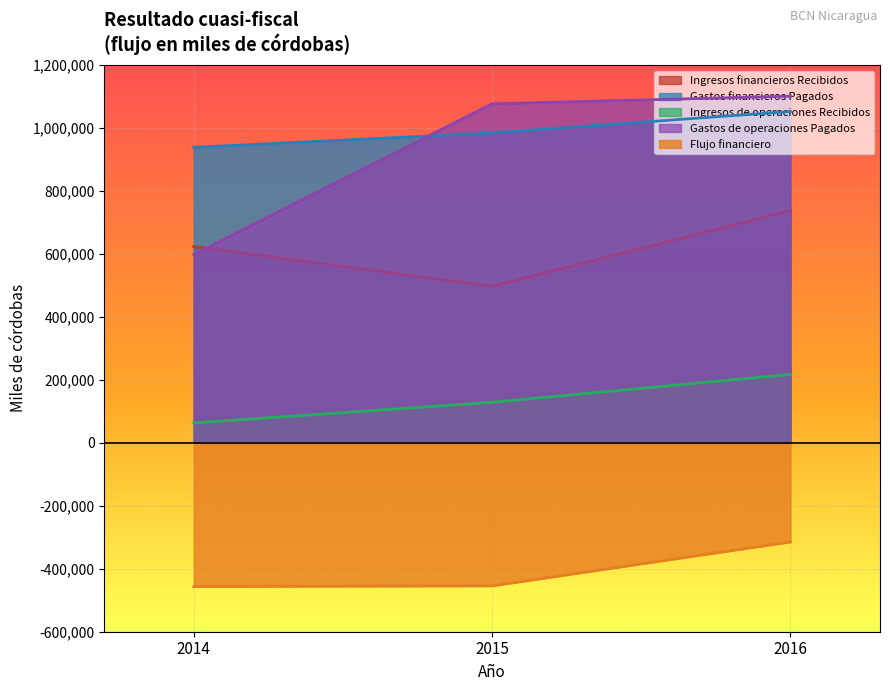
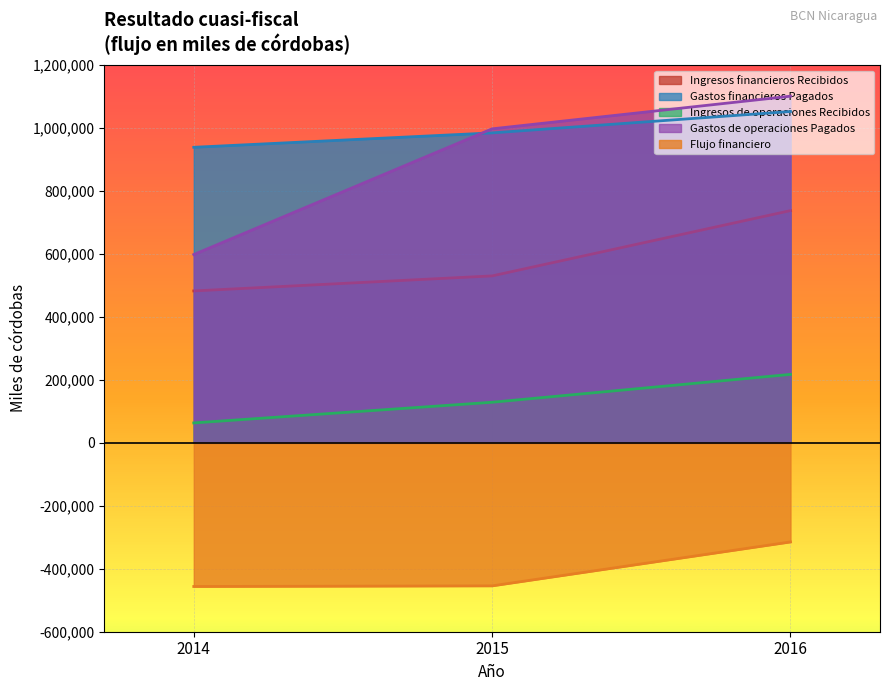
  {
    "Ingresos financieros Recibidos": {
-     "2014": "620,000",
-     "2015": "500,000",
+     "2014": "480,000",
+     "2015": "530,000",
      "2016": "740,000"
    },
    "Gastos financieros Pagados": {
      "2014": "940,000",
      "2015": "980,000"
    },
    "Ingresos de operaciones Recibidos": {
      "2014": "60,000",
      "2015": "130,000",
      "2016": "220,000"
    },
    "Gastos de operaciones Pagados": {
      "2014": "600,000",
-     "2015": "1,080,000"
+     "2015": "1,000,000"
    }
  }
